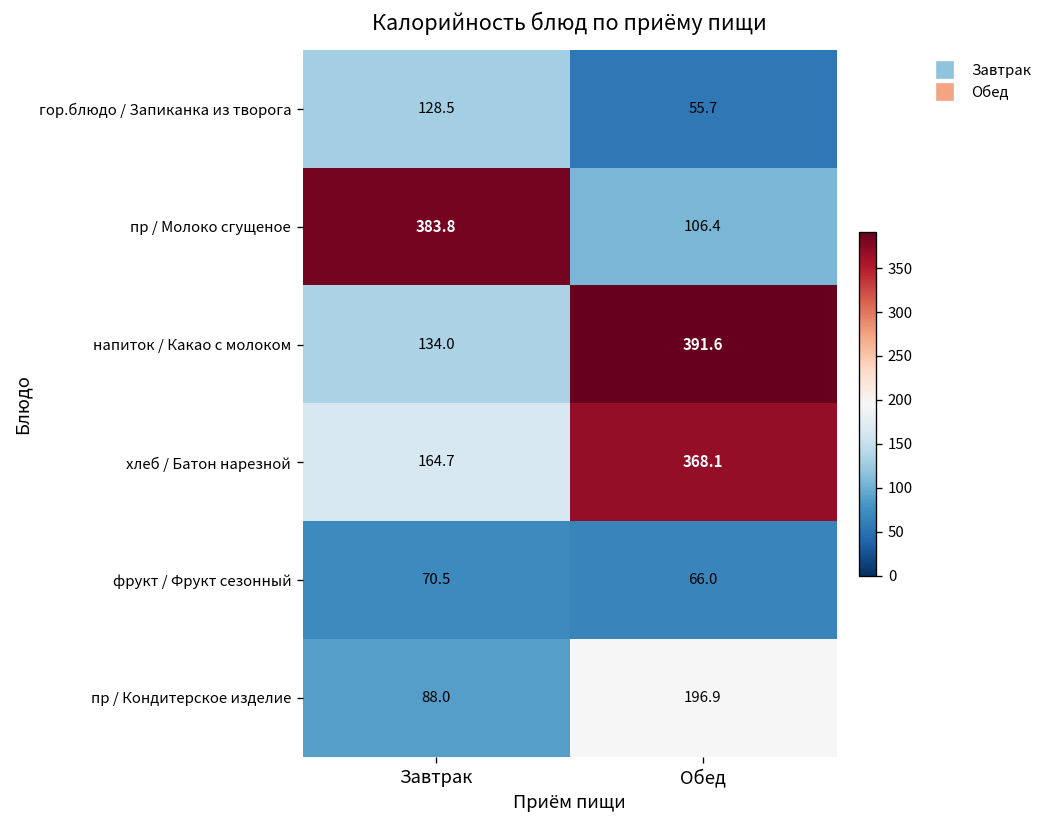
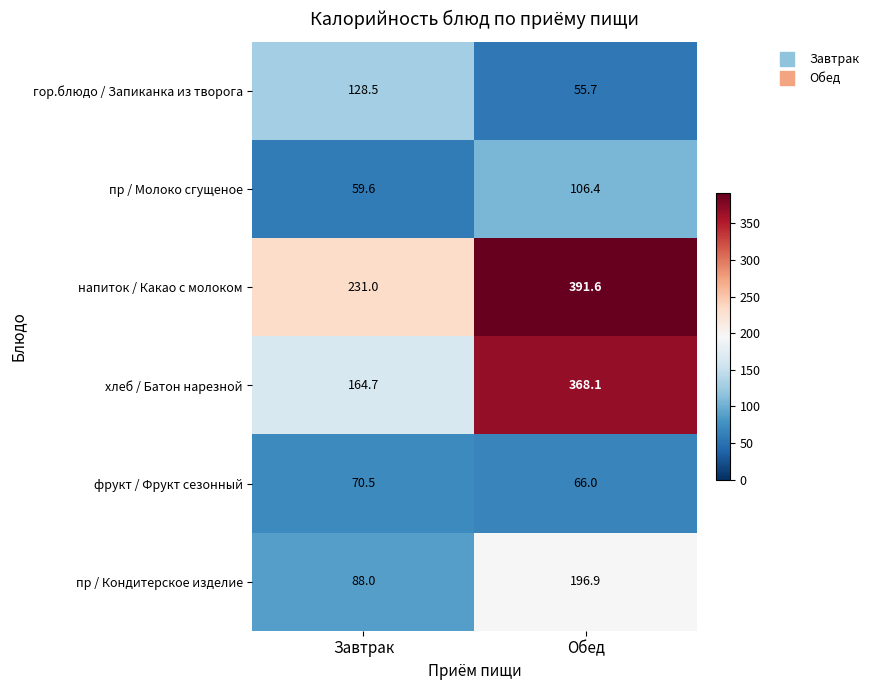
  {
    "гор.блюдо / Запиканка из творога": {
      "Завтрак": 128.5,
      "Обед": 55.7
    },
    "пр / Молоко сгущеное": {
-     "Завтрак": 383.8,
+     "Завтрак": 59.6,
      "Обед": 106.4
    },
    "напиток / Какао с молоком": {
-     "Завтрак": 134.0,
+     "Завтрак": 231.0,
      "Обед": 391.6
    },
    "хлеб / Батон нарезной": {
      "Завтрак": 164.7,
      "Обед": 368.1
    },
    "фрукт / Фрукт сезонный": {
      "Завтрак": 70.5,
      "Обед": 66.0
    },
    "пр / Кондитерское изделие": {
      "Завтрак": 88.0,
      "Обед": 196.9
    }
  }
